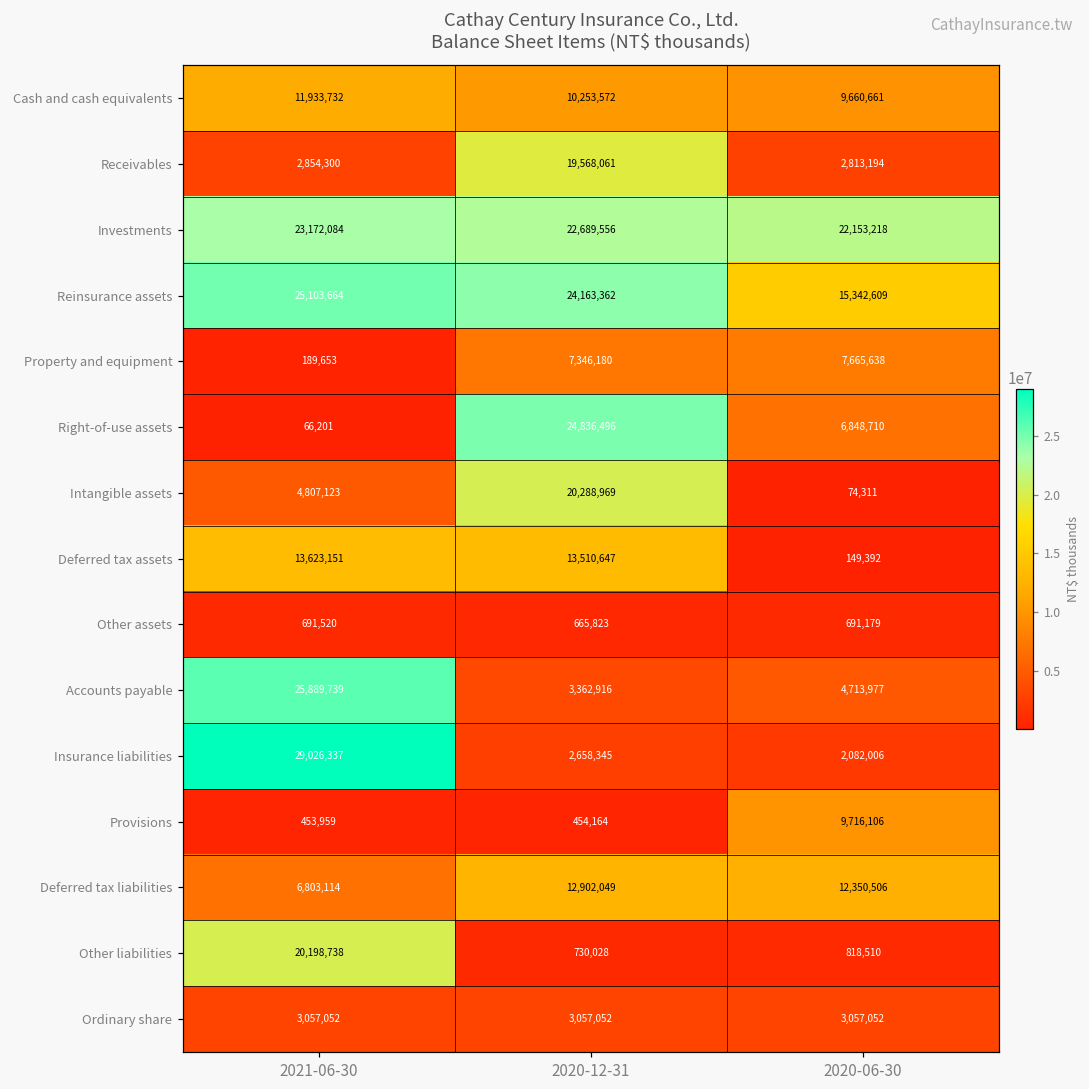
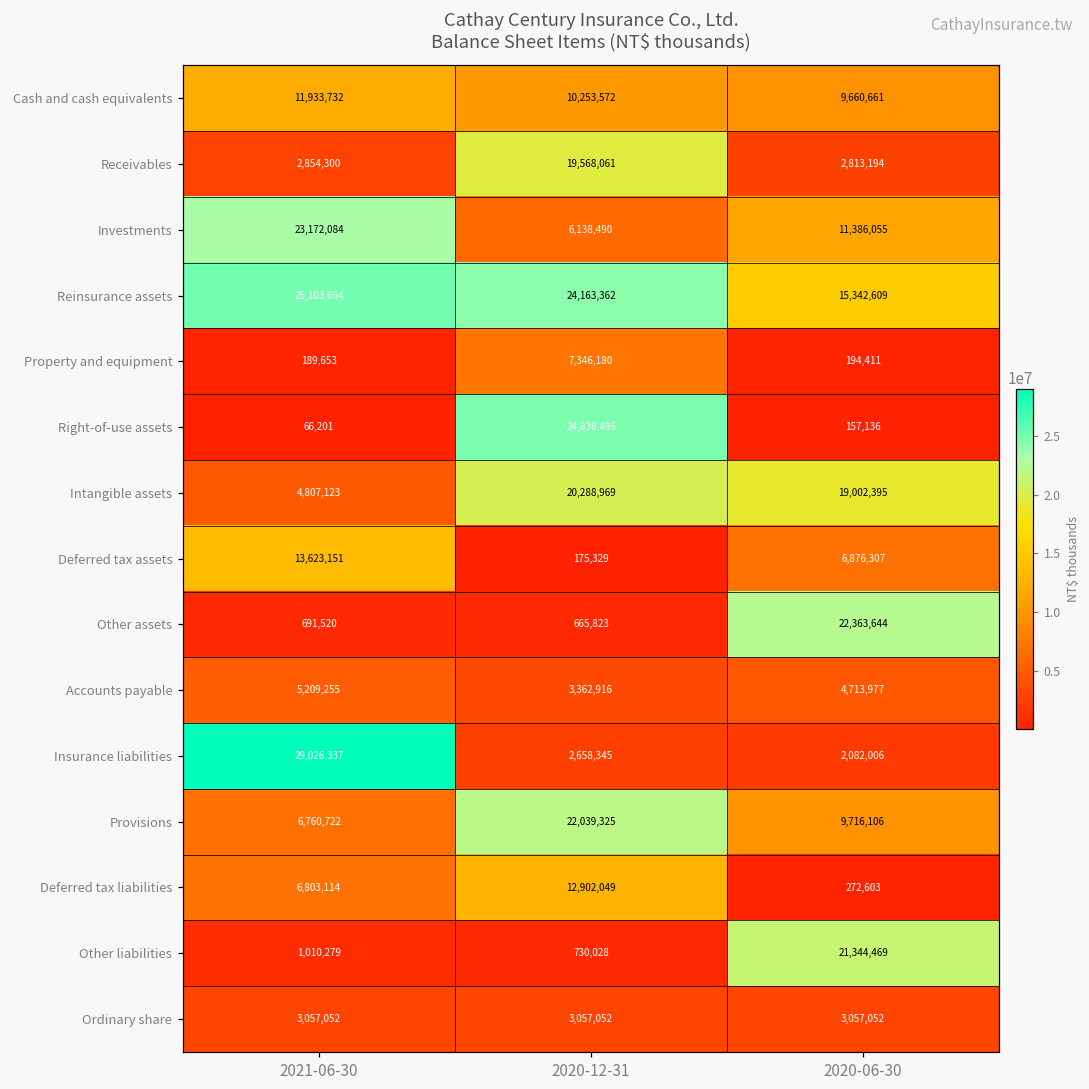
  {
    "Cash and cash equivalents": {
      "2021-06-30": "11,933,732",
      "2020-12-31": "10,253,572",
      "2020-06-30": "9,660,661"
    },
    "Receivables": {
      "2021-06-30": "2,854,300",
      "2020-12-31": "19,568,061",
      "2020-06-30": "2,813,194"
    },
    "Investments": {
      "2021-06-30": "23,172,084",
-     "2020-12-31": "22,689,556",
-     "2020-06-30": "22,153,218"
+     "2020-12-31": "6,138,490",
+     "2020-06-30": "11,386,055"
    },
    "Reinsurance assets": {
      "2021-06-30": "25,103,664",
      "2020-12-31": "24,163,362",
      "2020-06-30": "15,342,609"
    },
    "Property and equipment": {
      "2021-06-30": "189,653",
      "2020-12-31": "7,346,180",
-     "2020-06-30": "7,665,638"
+     "2020-06-30": "194,411"
    },
    "Right-of-use assets": {
      "2021-06-30": "66,201",
      "2020-12-31": "24,836,496",
-     "2020-06-30": "6,848,710"
+     "2020-06-30": "157,136"
    },
    "Intangible assets": {
      "2021-06-30": "4,807,123",
      "2020-12-31": "20,288,969",
-     "2020-06-30": "74,311"
+     "2020-06-30": "19,002,395"
    },
    "Deferred tax assets": {
      "2021-06-30": "13,623,151",
-     "2020-12-31": "13,510,647",
-     "2020-06-30": "149,392"
+     "2020-12-31": "175,329",
+     "2020-06-30": "6,876,307"
    },
    "Other assets": {
      "2021-06-30": "691,520",
      "2020-12-31": "665,823",
-     "2020-06-30": "691,179"
+     "2020-06-30": "22,363,644"
    },
    "Accounts payable": {
-     "2021-06-30": "25,889,739",
+     "2021-06-30": "5,209,255",
      "2020-12-31": "3,362,916",
      "2020-06-30": "4,713,977"
    },
    "Insurance liabilities": {
      "2021-06-30": "29,026,337",
      "2020-12-31": "2,658,345",
      "2020-06-30": "2,082,006"
    },
    "Provisions": {
-     "2021-06-30": "453,959",
-     "2020-12-31": "454,164",
+     "2021-06-30": "6,760,722",
+     "2020-12-31": "22,039,325",
      "2020-06-30": "9,716,106"
    },
    "Deferred tax liabilities": {
      "2021-06-30": "6,803,114",
      "2020-12-31": "12,902,049",
-     "2020-06-30": "12,350,506"
+     "2020-06-30": "272,603"
    },
    "Other liabilities": {
-     "2021-06-30": "20,198,738",
+     "2021-06-30": "1,010,279",
      "2020-12-31": "730,028",
-     "2020-06-30": "818,510"
+     "2020-06-30": "21,344,469"
    },
    "Ordinary share": {
      "2021-06-30": "3,057,052",
      "2020-12-31": "3,057,052",
      "2020-06-30": "3,057,052"
    }
  }
